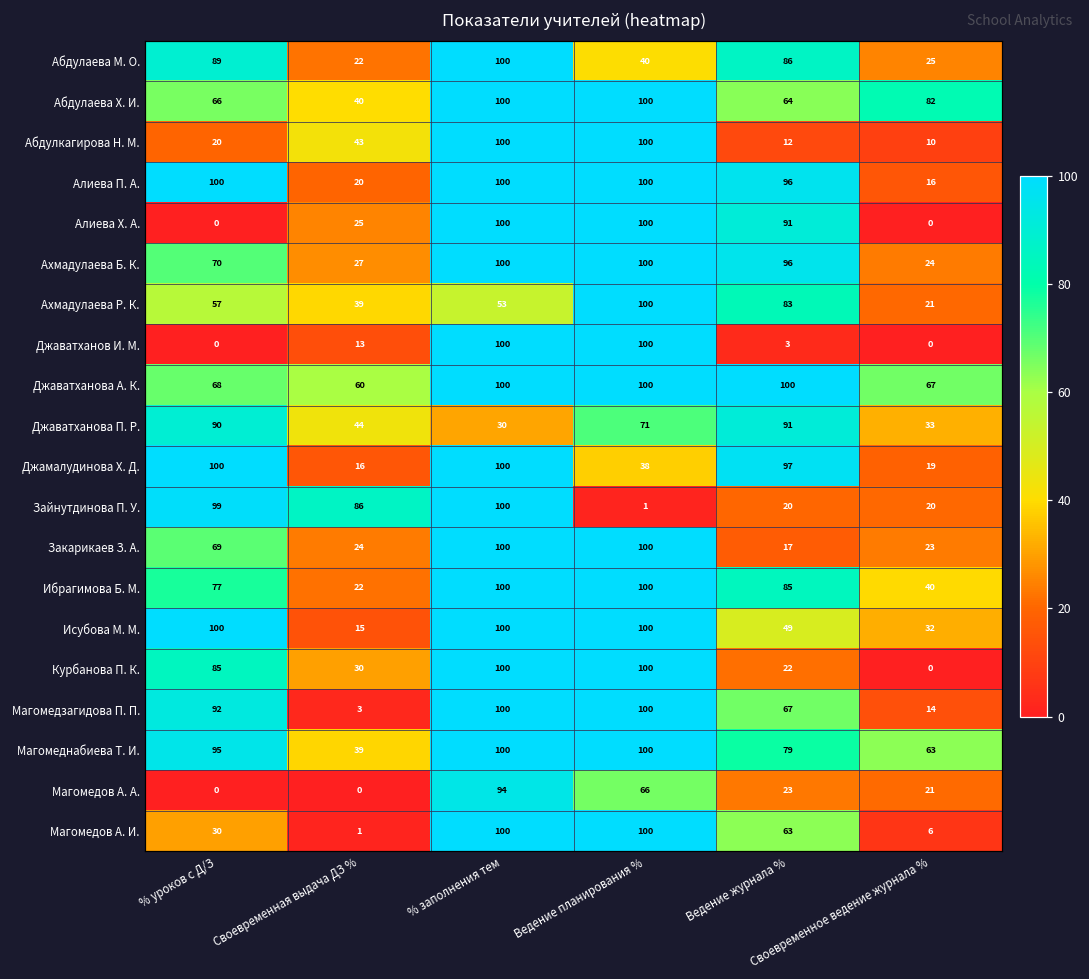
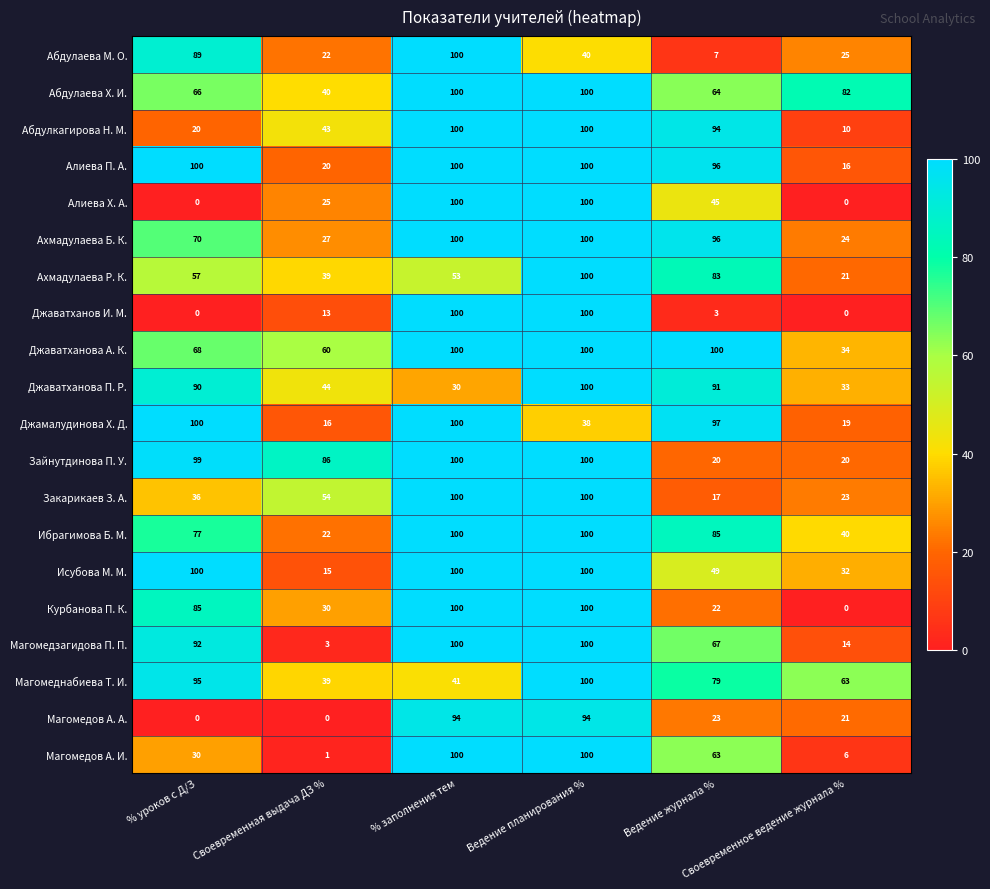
  {
    "Абдулаева М. О.": {
      "% уроков с Д/З": 89,
      "Своевременная выдача ДЗ %": 22,
      "% заполнения тем": 100,
      "Ведение планирования %": 40,
-     "Ведение журнала %": 86,
+     "Ведение журнала %": 7,
      "Своевременное ведение журнала %": 25
    },
    "Абдулаева Х. И.": {
      "% уроков с Д/З": 66,
      "Своевременная выдача ДЗ %": 40,
      "% заполнения тем": 100,
      "Ведение планирования %": 100,
      "Ведение журнала %": 64,
      "Своевременное ведение журнала %": 82
    },
    "Абдулкагирова Н. М.": {
      "% уроков с Д/З": 20,
      "Своевременная выдача ДЗ %": 43,
      "% заполнения тем": 100,
      "Ведение планирования %": 100,
-     "Ведение журнала %": 12,
+     "Ведение журнала %": 94,
      "Своевременное ведение журнала %": 10
    },
    "Алиева П. А.": {
      "% уроков с Д/З": 100,
      "Своевременная выдача ДЗ %": 20,
      "% заполнения тем": 100,
      "Ведение планирования %": 100,
      "Ведение журнала %": 96,
      "Своевременное ведение журнала %": 16
    },
    "Алиева Х. А.": {
      "% уроков с Д/З": 0,
      "Своевременная выдача ДЗ %": 25,
      "% заполнения тем": 100,
      "Ведение планирования %": 100,
-     "Ведение журнала %": 91,
+     "Ведение журнала %": 45,
      "Своевременное ведение журнала %": 0
    },
    "Ахмадулаева Б. К.": {
      "% уроков с Д/З": 70,
      "Своевременная выдача ДЗ %": 27,
      "% заполнения тем": 100,
      "Ведение планирования %": 100,
      "Ведение журнала %": 96,
      "Своевременное ведение журнала %": 24
    },
    "Ахмадулаева Р. К.": {
      "% уроков с Д/З": 57,
      "Своевременная выдача ДЗ %": 39,
      "% заполнения тем": 53,
      "Ведение планирования %": 100,
      "Ведение журнала %": 83,
      "Своевременное ведение журнала %": 21
    },
    "Джаватханов И. М.": {
      "% уроков с Д/З": 0,
      "Своевременная выдача ДЗ %": 13,
      "% заполнения тем": 100,
      "Ведение планирования %": 100,
      "Ведение журнала %": 3,
      "Своевременное ведение журнала %": 0
    },
    "Джаватханова А. К.": {
      "% уроков с Д/З": 68,
      "Своевременная выдача ДЗ %": 60,
      "% заполнения тем": 100,
      "Ведение планирования %": 100,
      "Ведение журнала %": 100,
-     "Своевременное ведение журнала %": 67
+     "Своевременное ведение журнала %": 34
    },
    "Джаватханова П. Р.": {
      "% уроков с Д/З": 90,
      "Своевременная выдача ДЗ %": 44,
      "% заполнения тем": 30,
-     "Ведение планирования %": 71,
+     "Ведение планирования %": 100,
      "Ведение журнала %": 91,
      "Своевременное ведение журнала %": 33
    },
    "Джамалудинова Х. Д.": {
      "% уроков с Д/З": 100,
      "Своевременная выдача ДЗ %": 16,
      "% заполнения тем": 100,
      "Ведение планирования %": 38,
      "Ведение журнала %": 97,
      "Своевременное ведение журнала %": 19
    },
    "Зайнутдинова П. У.": {
      "% уроков с Д/З": 99,
      "Своевременная выдача ДЗ %": 86,
      "% заполнения тем": 100,
-     "Ведение планирования %": 1,
+     "Ведение планирования %": 100,
      "Ведение журнала %": 20,
      "Своевременное ведение журнала %": 20
    },
    "Закарикаев З. А.": {
-     "% уроков с Д/З": 69,
-     "Своевременная выдача ДЗ %": 24,
+     "% уроков с Д/З": 36,
+     "Своевременная выдача ДЗ %": 54,
      "% заполнения тем": 100,
      "Ведение планирования %": 100,
      "Ведение журнала %": 17,
      "Своевременное ведение журнала %": 23
    },
    "Ибрагимова Б. М.": {
      "% уроков с Д/З": 77,
      "Своевременная выдача ДЗ %": 22,
      "% заполнения тем": 100,
      "Ведение планирования %": 100,
      "Ведение журнала %": 85,
      "Своевременное ведение журнала %": 40
    },
    "Исубова М. М.": {
      "% уроков с Д/З": 100,
      "Своевременная выдача ДЗ %": 15,
      "% заполнения тем": 100,
      "Ведение планирования %": 100,
      "Ведение журнала %": 49,
      "Своевременное ведение журнала %": 32
    },
    "Курбанова П. К.": {
      "% уроков с Д/З": 85,
      "Своевременная выдача ДЗ %": 30,
      "% заполнения тем": 100,
      "Ведение планирования %": 100,
      "Ведение журнала %": 22,
      "Своевременное ведение журнала %": 0
    },
    "Магомедзагидова П. П.": {
      "% уроков с Д/З": 92,
      "Своевременная выдача ДЗ %": 3,
      "% заполнения тем": 100,
      "Ведение планирования %": 100,
      "Ведение журнала %": 67,
      "Своевременное ведение журнала %": 14
    },
    "Магомеднабиева Т. И.": {
      "% уроков с Д/З": 95,
      "Своевременная выдача ДЗ %": 39,
-     "% заполнения тем": 100,
+     "% заполнения тем": 41,
      "Ведение планирования %": 100,
      "Ведение журнала %": 79,
      "Своевременное ведение журнала %": 63
    },
    "Магомедов А. А.": {
      "% уроков с Д/З": 0,
      "Своевременная выдача ДЗ %": 0,
      "% заполнения тем": 94,
-     "Ведение планирования %": 66,
+     "Ведение планирования %": 94,
      "Ведение журнала %": 23,
      "Своевременное ведение журнала %": 21
    },
    "Магомедов А. И.": {
      "% уроков с Д/З": 30,
      "Своевременная выдача ДЗ %": 1,
      "% заполнения тем": 100,
      "Ведение планирования %": 100,
      "Ведение журнала %": 63,
      "Своевременное ведение журнала %": 6
    }
  }
